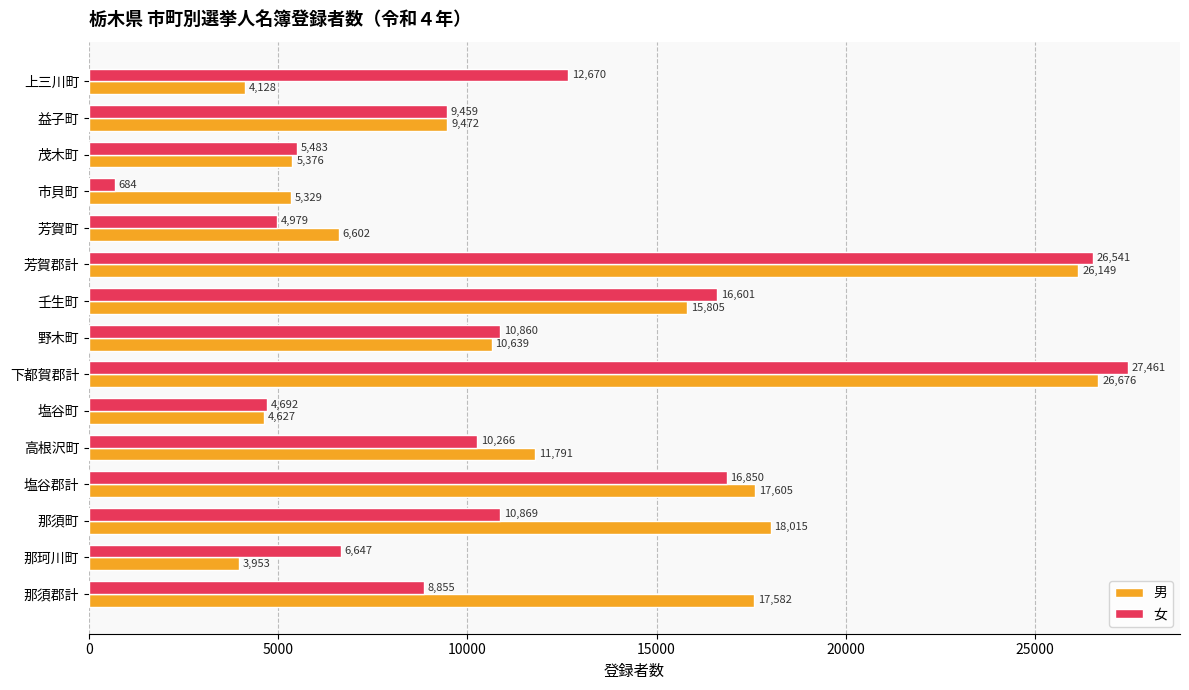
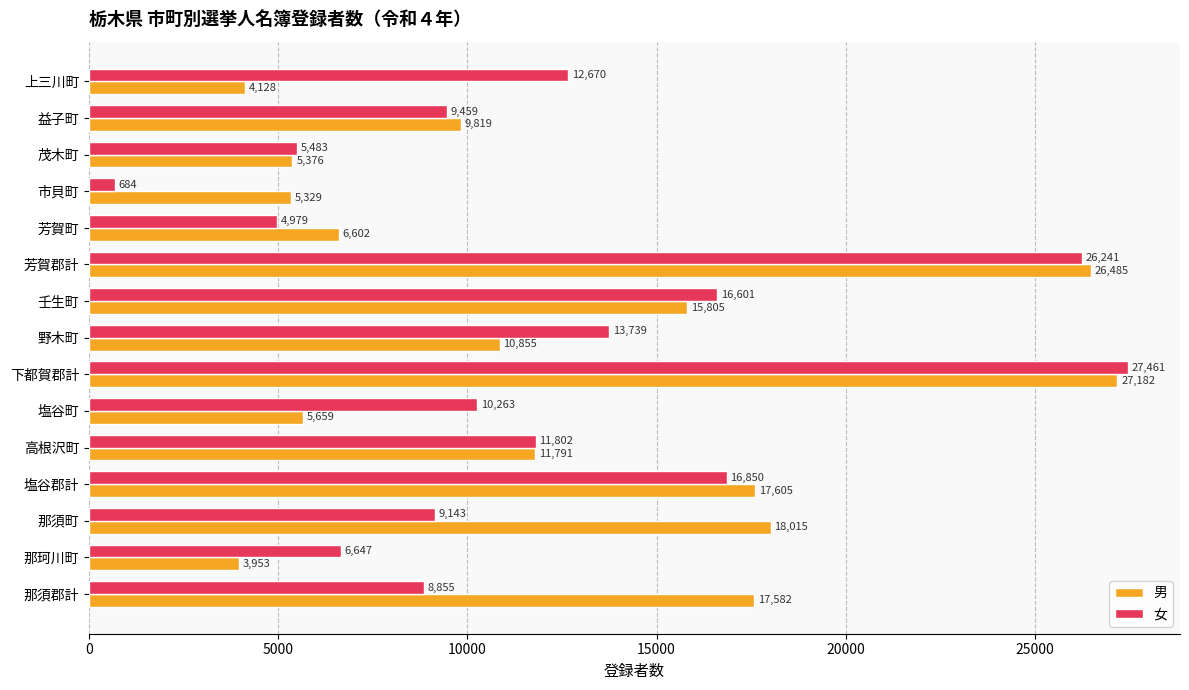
  {
    "男": {
      "上三川町": "4,128",
-     "益子町": "9,472",
+     "益子町": "9,819",
      "茂木町": "5,376",
      "市貝町": "5,329",
      "芳賀町": "6,602",
-     "芳賀郡計": "26,149",
+     "芳賀郡計": "26,485",
      "壬生町": "15,805",
-     "野木町": "10,639",
-     "下都賀郡計": "26,676",
-     "塩谷町": "4,627",
+     "野木町": "10,855",
+     "下都賀郡計": "27,182",
+     "塩谷町": "5,659",
      "高根沢町": "11,791",
      "塩谷郡計": "17,605",
      "那須町": "18,015",
      "那珂川町": "3,953",
      "那須郡計": "17,582"
    },
    "女": {
      "上三川町": "12,670",
      "益子町": "9,459",
      "茂木町": "5,483",
      "市貝町": "684",
      "芳賀町": "4,979",
-     "芳賀郡計": "26,541",
+     "芳賀郡計": "26,241",
      "壬生町": "16,601",
-     "野木町": "10,860",
+     "野木町": "13,739",
      "下都賀郡計": "27,461",
-     "塩谷町": "4,692",
-     "高根沢町": "10,266",
+     "塩谷町": "10,263",
+     "高根沢町": "11,802",
      "塩谷郡計": "16,850",
-     "那須町": "10,869",
+     "那須町": "9,143",
      "那珂川町": "6,647",
      "那須郡計": "8,855"
    }
  }
